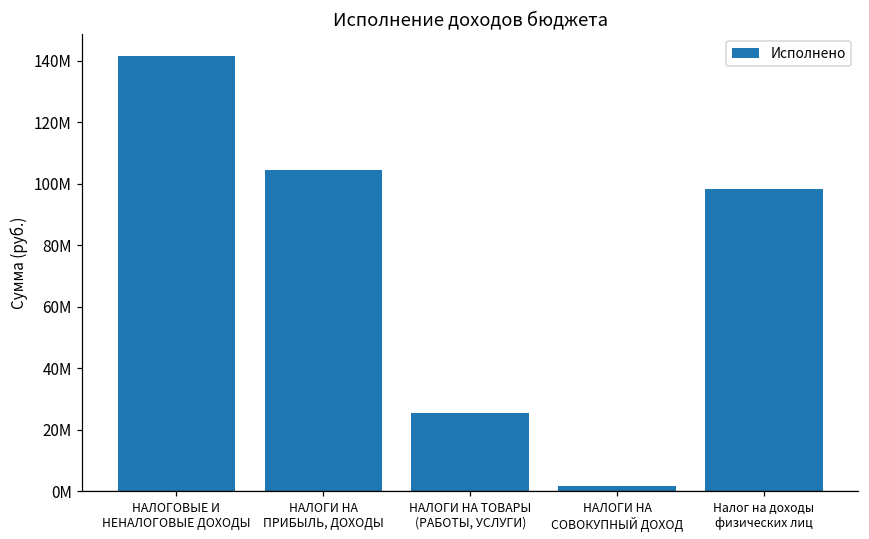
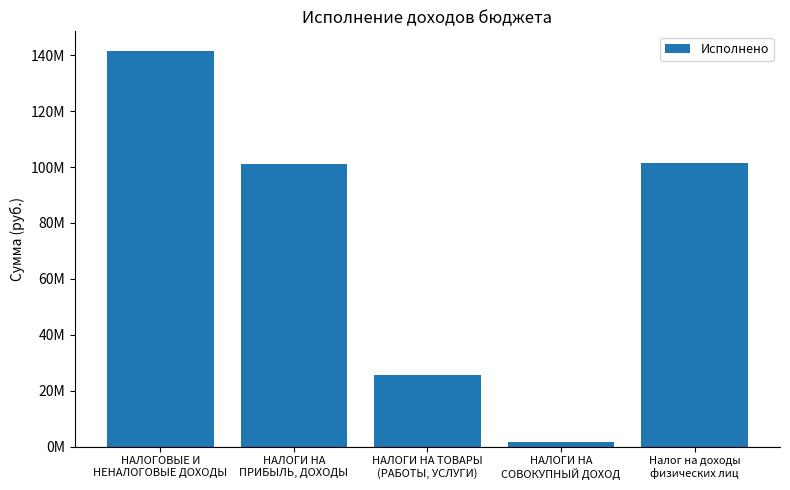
  {
    "НАЛОГОВЫЕ И НЕНАЛОГОВЫЕ ДОХОДЫ": 142000000,
-   "НАЛОГИ НА ПРИБЫЛЬ, ДОХОДЫ": 105000000,
+   "НАЛОГИ НА ПРИБЫЛЬ, ДОХОДЫ": 101000000,
    "НАЛОГИ НА ТОВАРЫ (РАБОТЫ, УСЛУГИ)": 26000000,
    "НАЛОГИ НА СОВОКУПНЫЙ ДОХОД": 2000000,
-   "Налог на доходы физических лиц": 98000000
+   "Налог на доходы физических лиц": 102000000
  }
